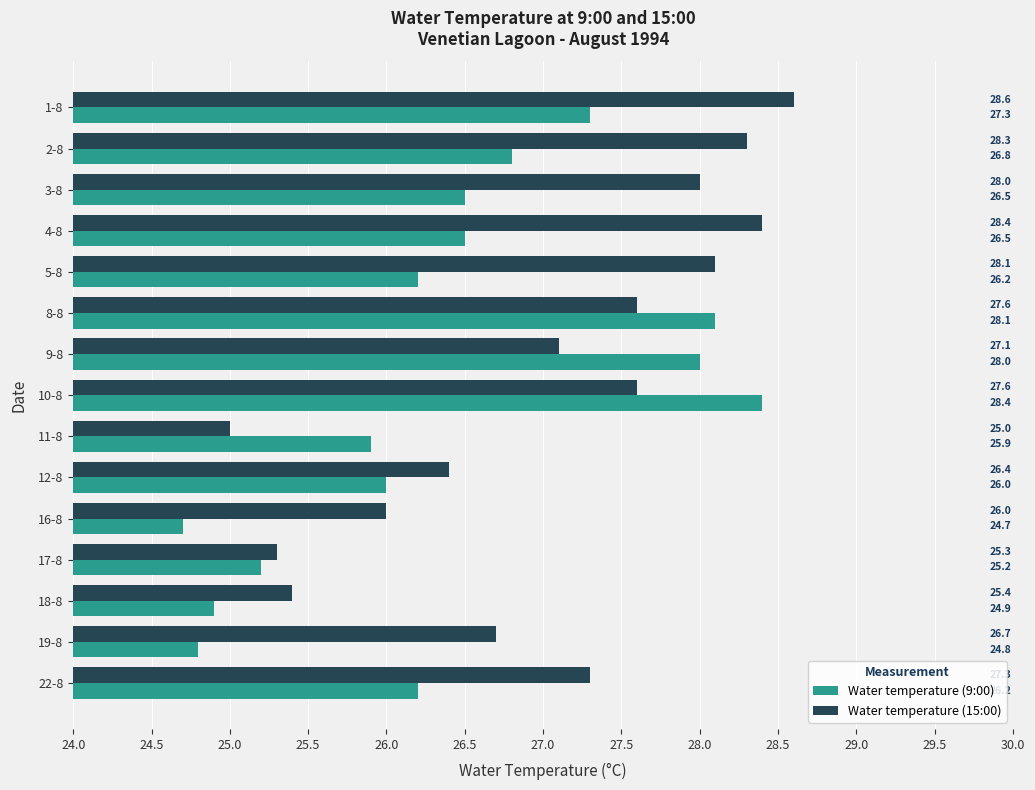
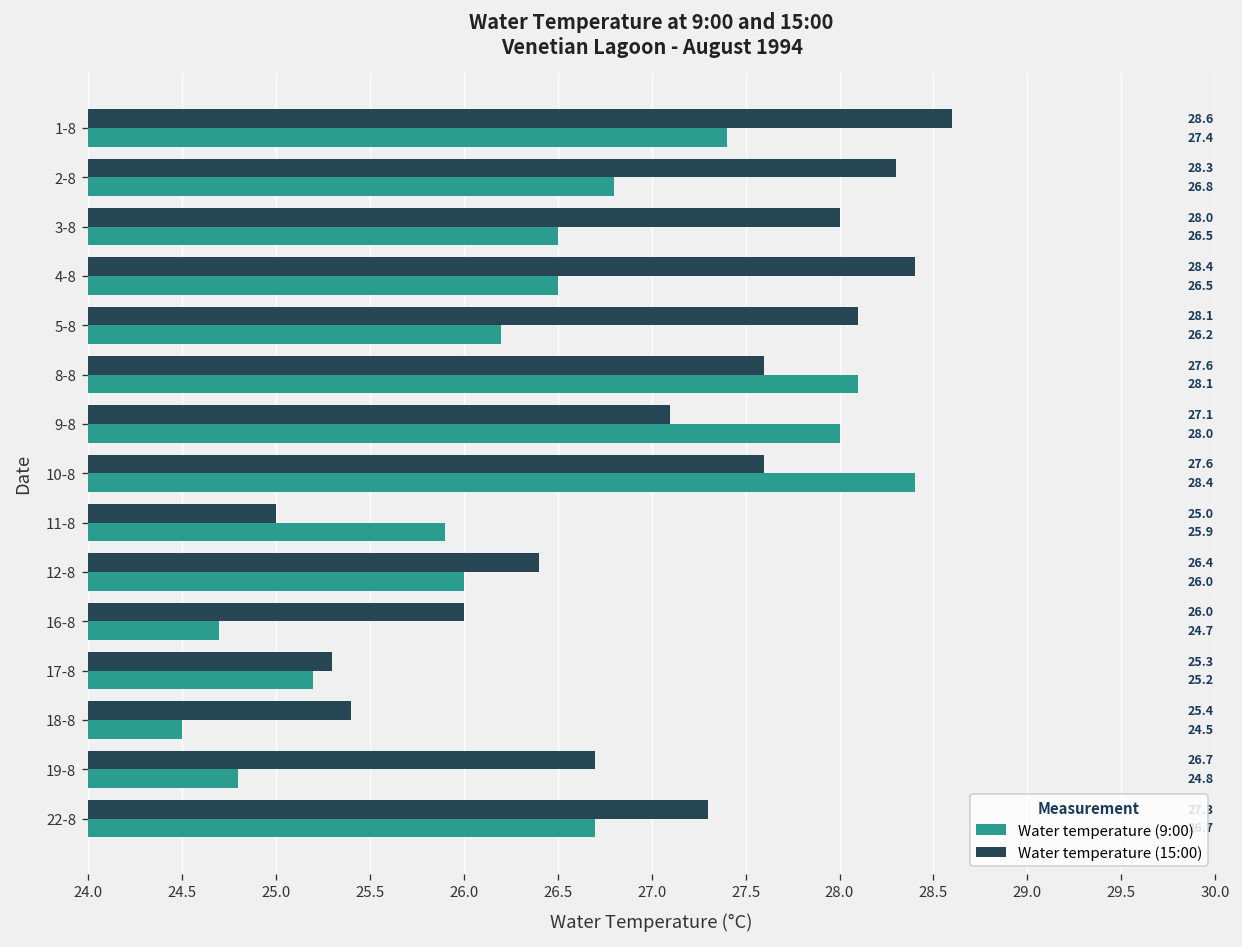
  {
    "Water temperature (9:00)": {
-     "1-8": 27.3,
-     "18-8": 24.9,
-     "22-8": 26.2
+     "1-8": 27.4,
+     "18-8": 24.5,
+     "22-8": 26.7
    },
    "Water temperature (15:00)": {
      "1-8": 28.6,
      "2-8": 28.3,
      "3-8": 28.0,
      "4-8": 28.4,
      "5-8": 28.1,
      "8-8": 27.6,
      "9-8": 27.1,
      "10-8": 27.6,
      "11-8": 25.0,
      "12-8": 26.4,
      "16-8": 26.0,
      "17-8": 25.3,
      "18-8": 25.4,
      "19-8": 26.7,
      "22-8": 27.3
    }
  }
